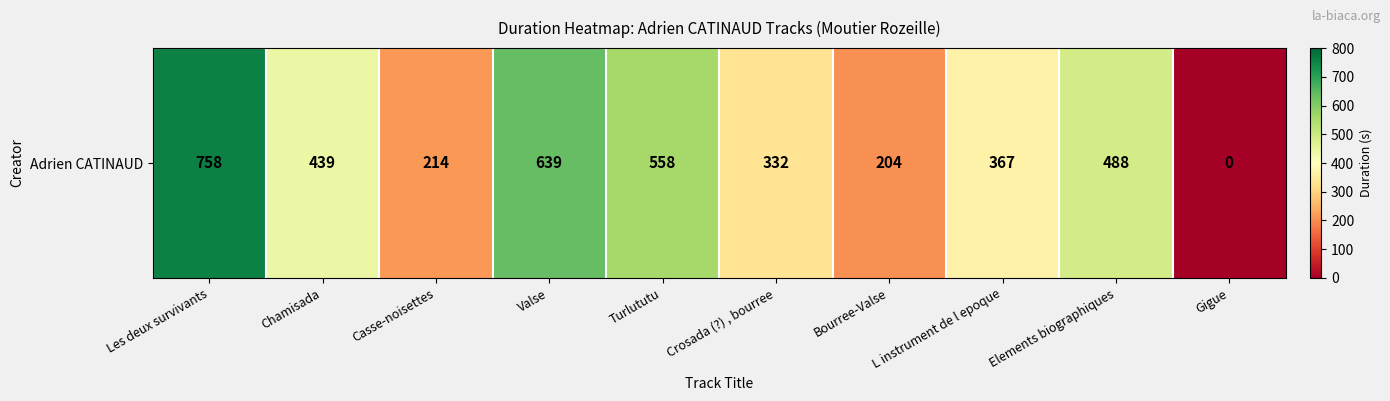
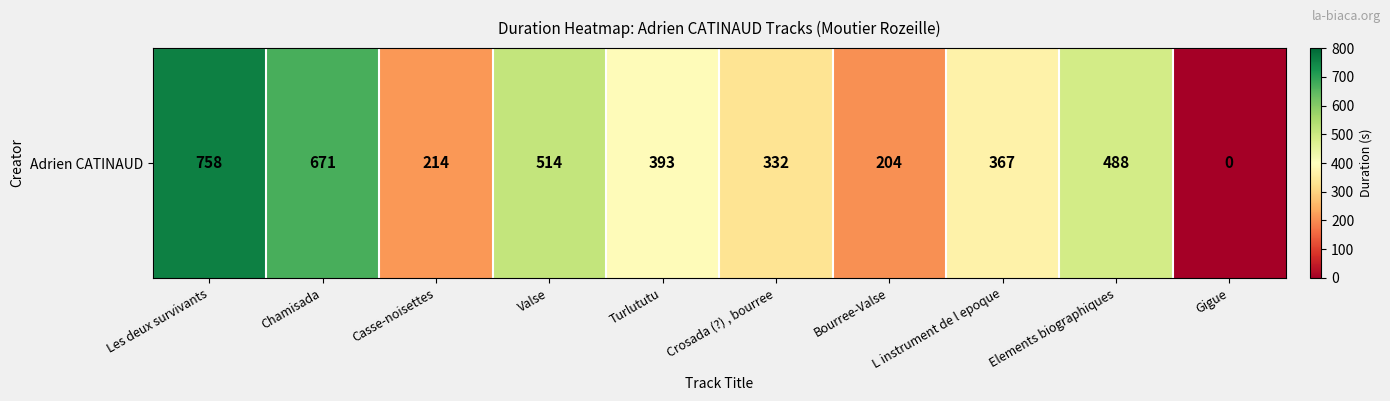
  {
    "Adrien CATINAUD": {
      "Les deux survivants": 758,
-     "Chamisada": 439,
+     "Chamisada": 671,
      "Casse-noisettes": 214,
-     "Valse": 639,
-     "Turlututu": 558,
+     "Valse": 514,
+     "Turlututu": 393,
      "Crosada (?) , bourree": 332,
      "Bourree-Valse": 204,
      "L instrument de l epoque": 367,
      "Elements biographiques": 488,
      "Gigue": 0
    }
  }
